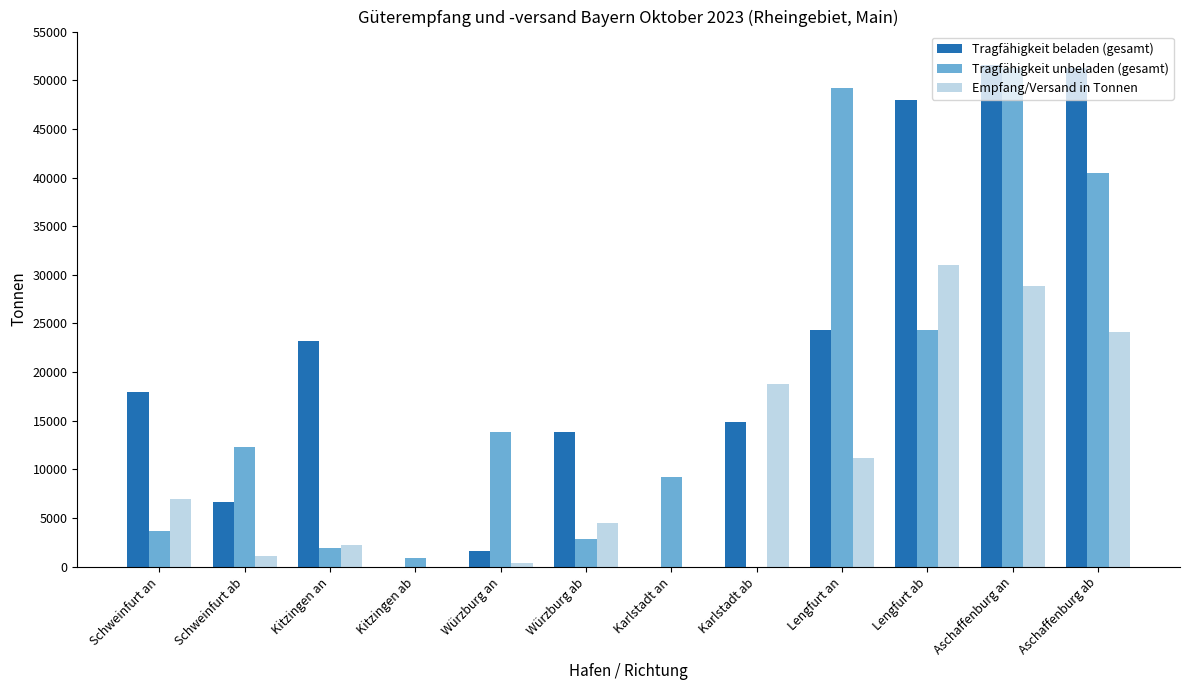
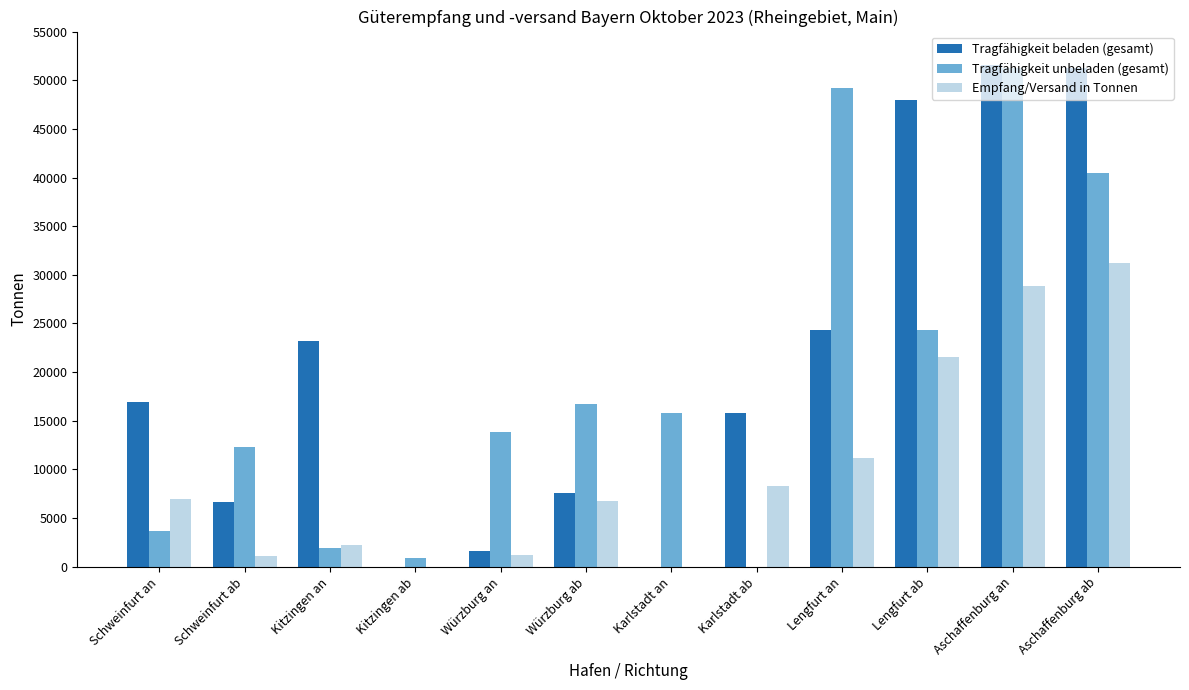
  {
    "Tragfähigkeit beladen (gesamt)": {
-     "Schweinfurt an": 18000,
+     "Schweinfurt an": 17000,
      "Schweinfurt ab": 7000,
      "Kitzingen an": 23000,
      "Kitzingen ab": 0,
      "Würzburg an": 2000,
-     "Würzburg ab": 14000,
+     "Würzburg ab": 8000,
      "Karlstadt an": 0,
-     "Karlstadt ab": 15000,
+     "Karlstadt ab": 16000,
      "Lengfurt an": 24000,
      "Lengfurt ab": 48000
    },
    "Tragfähigkeit unbeladen (gesamt)": {
      "Schweinfurt an": 4000,
      "Schweinfurt ab": 12000,
      "Kitzingen an": 2000,
      "Kitzingen ab": 1000,
      "Würzburg an": 14000,
-     "Würzburg ab": 3000,
-     "Karlstadt an": 9000,
+     "Würzburg ab": 17000,
+     "Karlstadt an": 16000,
      "Karlstadt ab": 0,
      "Lengfurt an": 49000,
      "Lengfurt ab": 24000,
      "Aschaffenburg ab": 40000
    },
    "Empfang/Versand in Tonnen": {
      "Schweinfurt an": 7000,
      "Schweinfurt ab": 1000,
      "Kitzingen an": 2000,
      "Kitzingen ab": 0,
-     "Würzburg an": 0,
-     "Würzburg ab": 5000,
+     "Würzburg an": 1000,
+     "Würzburg ab": 7000,
      "Karlstadt an": 0,
-     "Karlstadt ab": 19000,
+     "Karlstadt ab": 8000,
      "Lengfurt an": 11000,
-     "Lengfurt ab": 31000,
+     "Lengfurt ab": 22000,
      "Aschaffenburg an": 29000,
-     "Aschaffenburg ab": 24000
+     "Aschaffenburg ab": 31000
    }
  }
